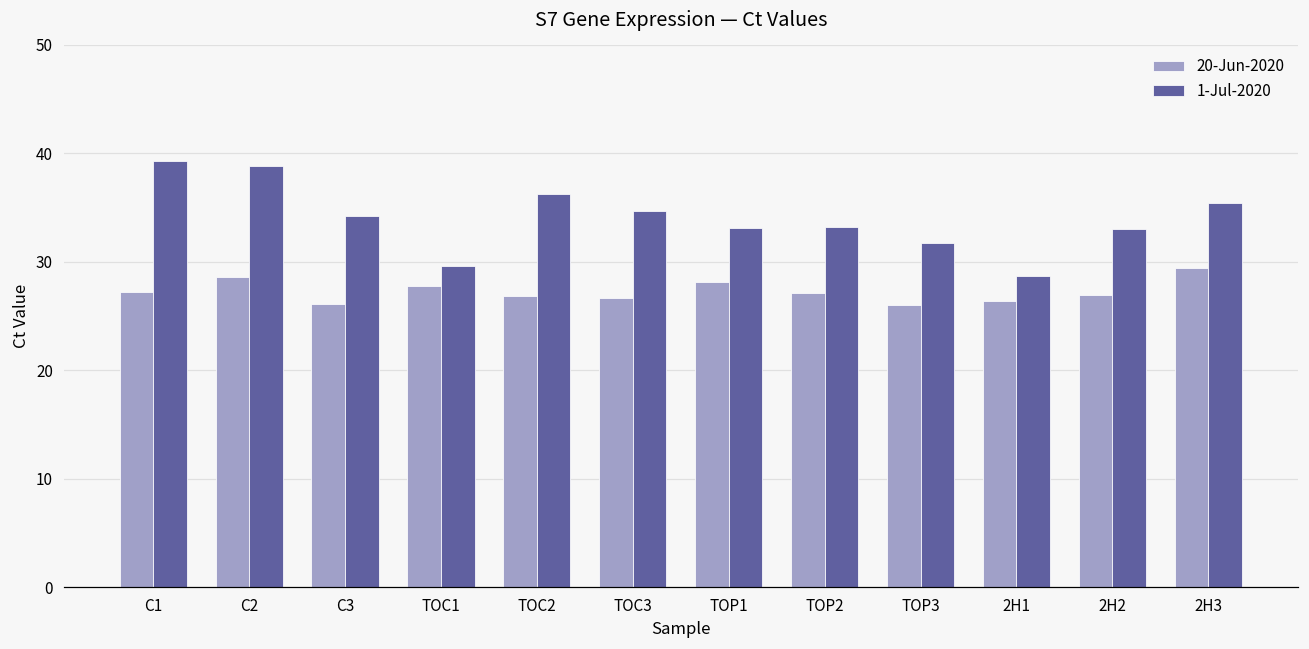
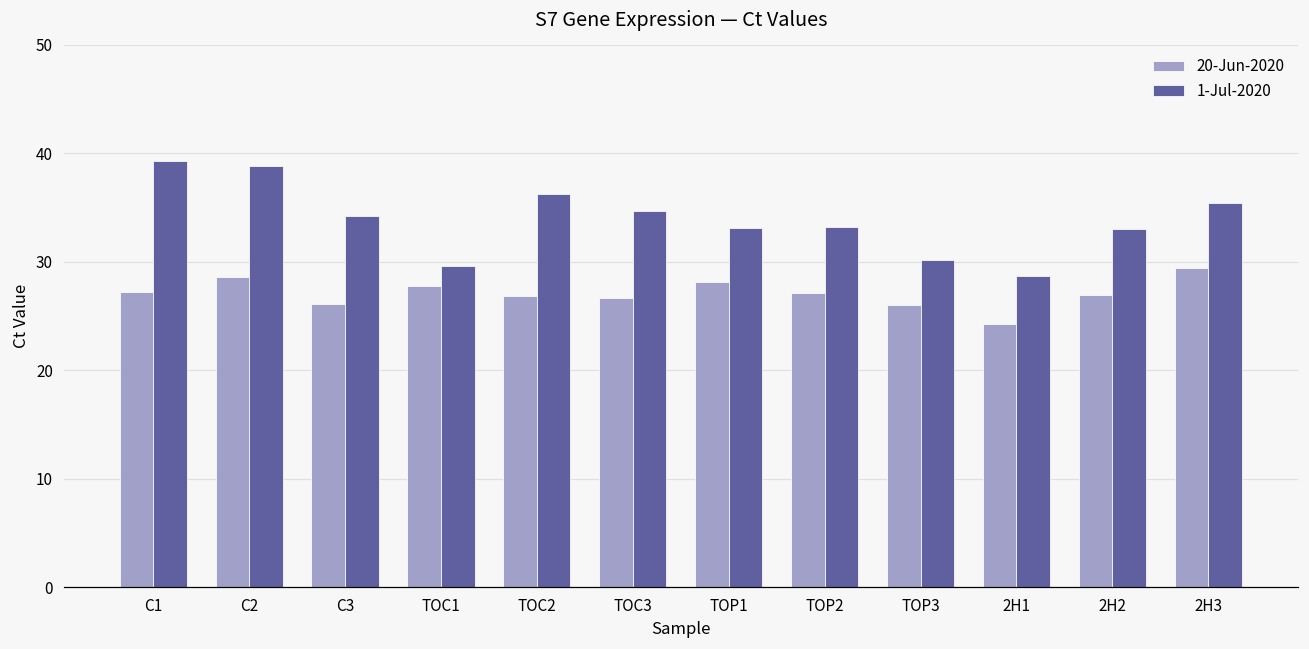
  {
    "20-Jun-2020": {
      "C1": 27,
      "C2": 29,
      "C3": 26,
      "TOC1": 28,
      "TOC2": 27,
      "TOC3": 27,
      "TOP1": 28,
      "TOP2": 27,
      "TOP3": 26,
-     "2H1": 26,
+     "2H1": 24,
      "2H2": 27,
      "2H3": 29
    },
    "1-Jul-2020": {
      "C1": 39,
      "C2": 39,
      "C3": 34,
      "TOC1": 30,
      "TOC2": 36,
      "TOC3": 35,
      "TOP1": 33,
      "TOP2": 33,
-     "TOP3": 32,
+     "TOP3": 30,
      "2H1": 29,
      "2H2": 33,
      "2H3": 35
    }
  }
